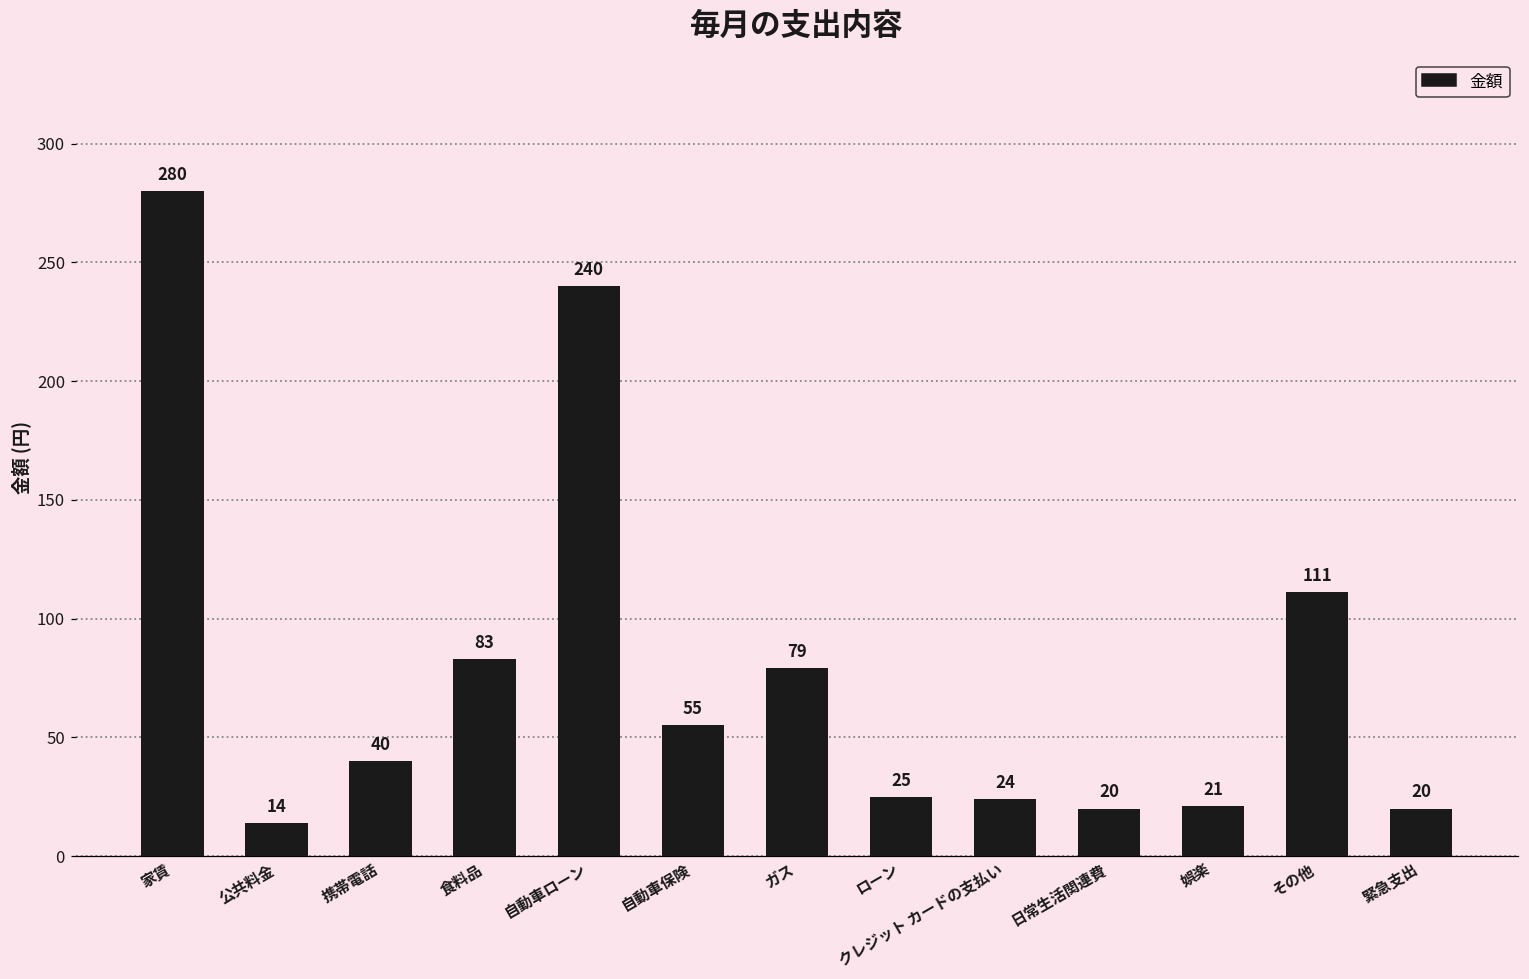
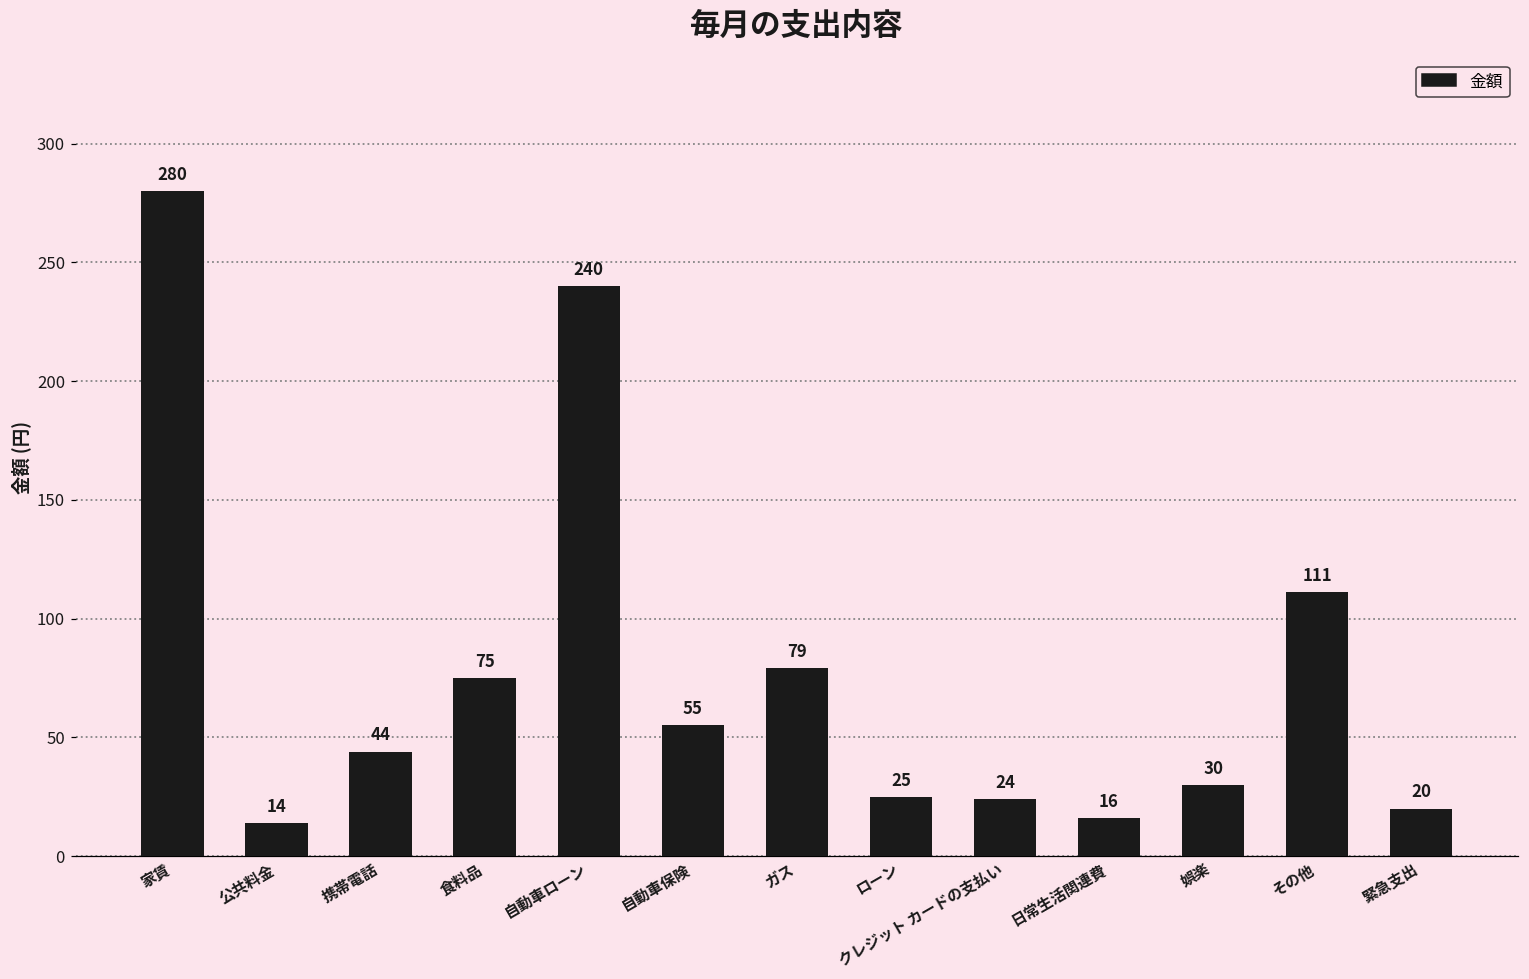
  {
    "家賃": 280,
    "公共料金": 14,
-   "携帯電話": 40,
-   "食料品": 83,
+   "携帯電話": 44,
+   "食料品": 75,
    "自動車ローン": 240,
    "自動車保険": 55,
    "ガス": 79,
    "ローン": 25,
    "クレジット カードの支払い": 24,
-   "日常生活関連費": 20,
-   "娯楽": 21,
+   "日常生活関連費": 16,
+   "娯楽": 30,
    "その他": 111,
    "緊急支出": 20
  }
